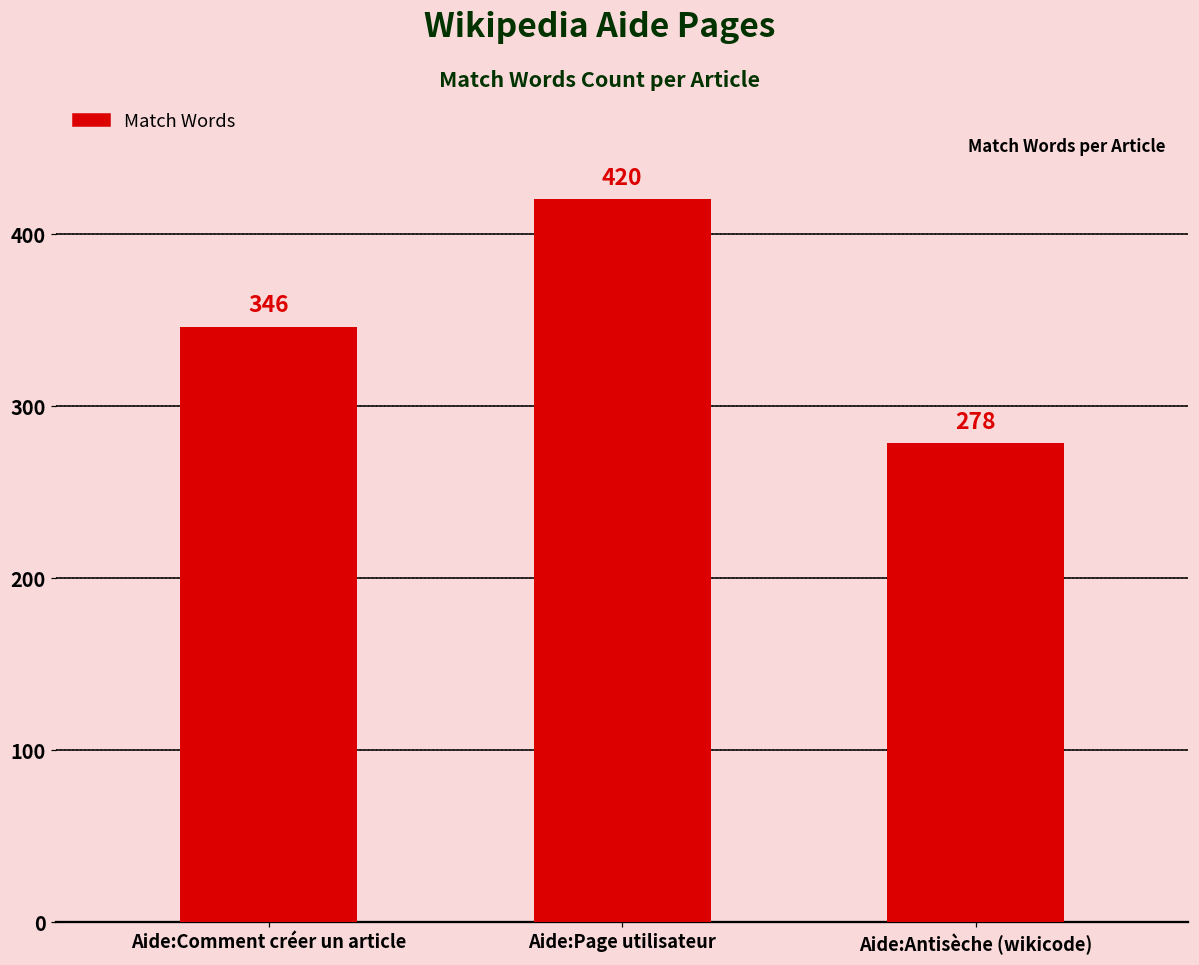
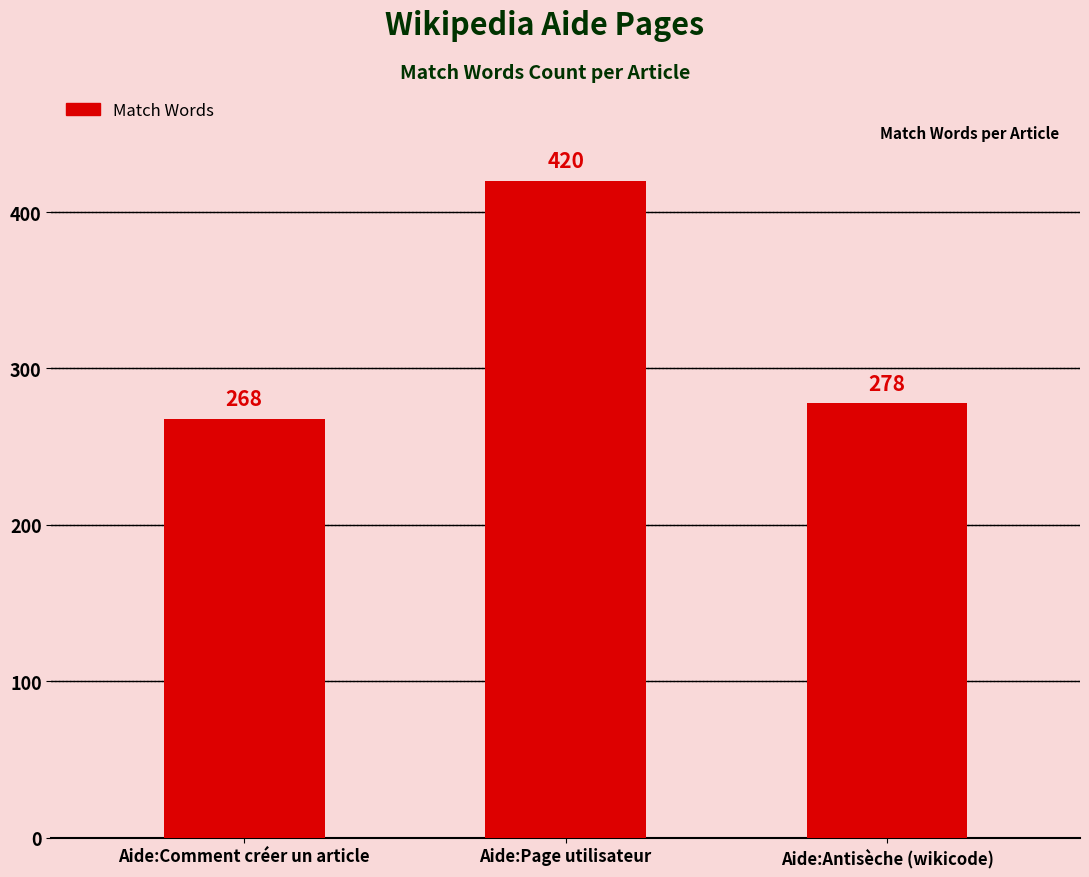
  {
-   "Aide:Comment créer un article": 346,
+   "Aide:Comment créer un article": 268,
    "Aide:Page utilisateur": 420,
    "Aide:Antisèche (wikicode)": 278
  }
